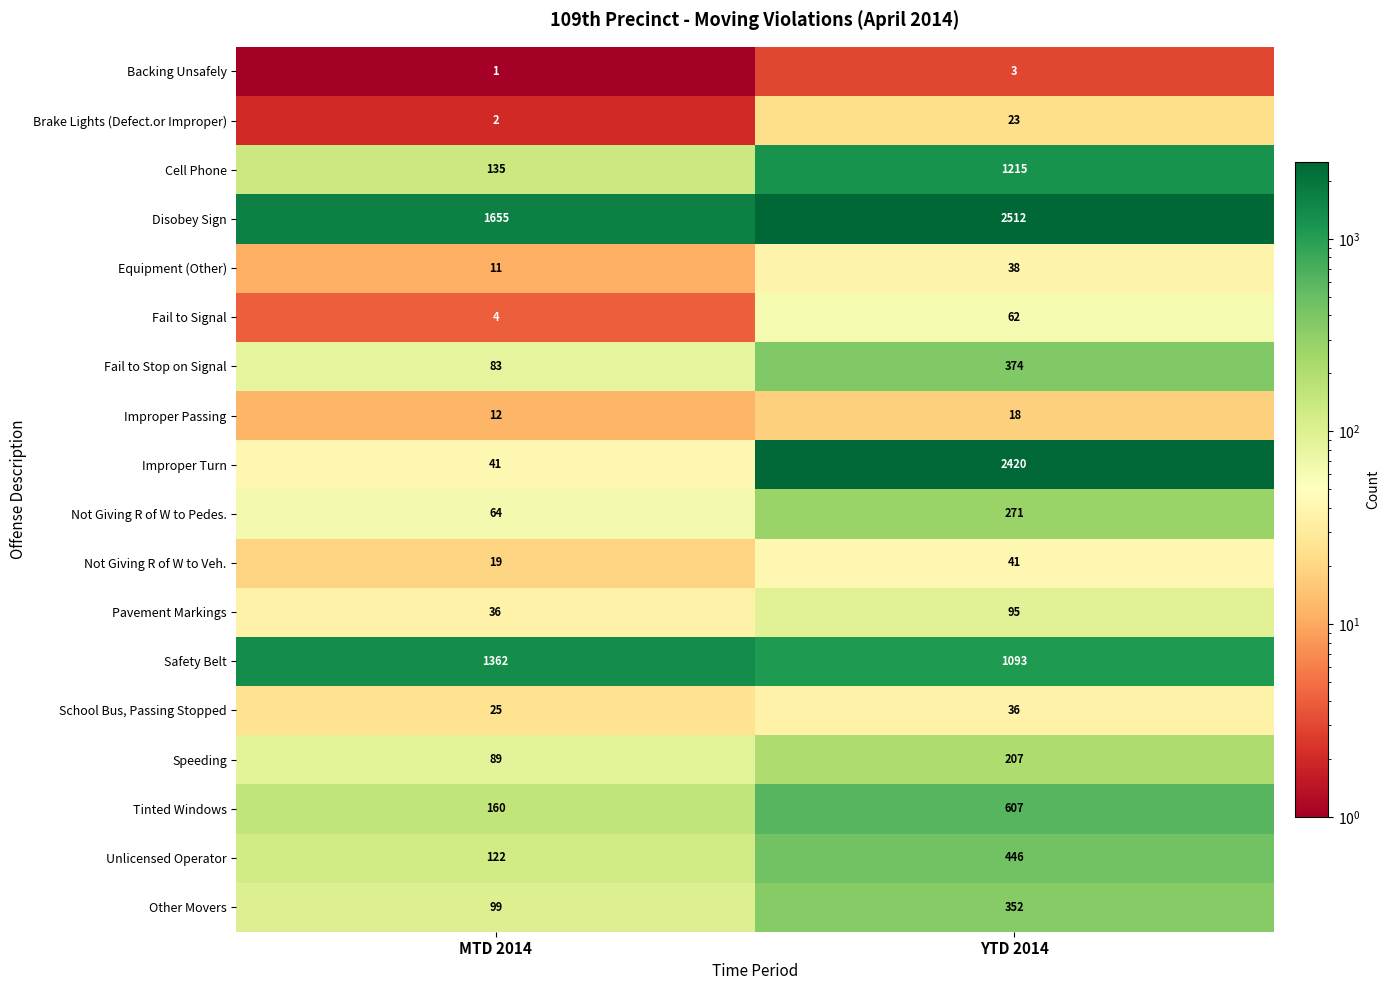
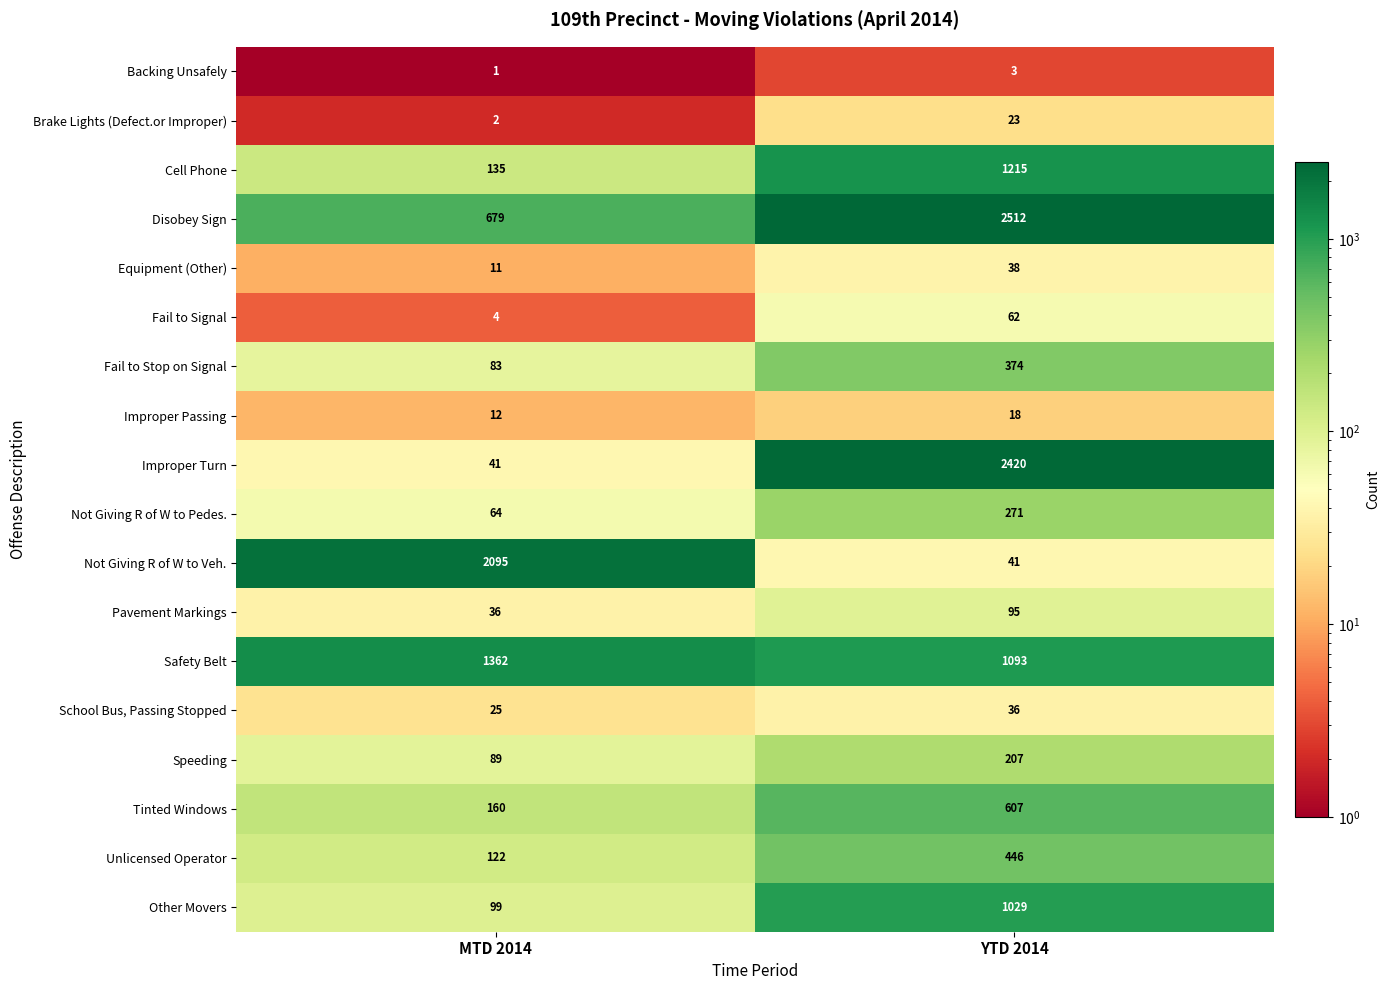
  {
    "Backing Unsafely": {
      "MTD 2014": 1,
      "YTD 2014": 3
    },
    "Brake Lights (Defect.or Improper)": {
      "MTD 2014": 2,
      "YTD 2014": 23
    },
    "Cell Phone": {
      "MTD 2014": 135,
      "YTD 2014": 1215
    },
    "Disobey Sign": {
-     "MTD 2014": 1655,
+     "MTD 2014": 679,
      "YTD 2014": 2512
    },
    "Equipment (Other)": {
      "MTD 2014": 11,
      "YTD 2014": 38
    },
    "Fail to Signal": {
      "MTD 2014": 4,
      "YTD 2014": 62
    },
    "Fail to Stop on Signal": {
      "MTD 2014": 83,
      "YTD 2014": 374
    },
    "Improper Passing": {
      "MTD 2014": 12,
      "YTD 2014": 18
    },
    "Improper Turn": {
      "MTD 2014": 41,
      "YTD 2014": 2420
    },
    "Not Giving R of W to Pedes.": {
      "MTD 2014": 64,
      "YTD 2014": 271
    },
    "Not Giving R of W to Veh.": {
-     "MTD 2014": 19,
+     "MTD 2014": 2095,
      "YTD 2014": 41
    },
    "Pavement Markings": {
      "MTD 2014": 36,
      "YTD 2014": 95
    },
    "Safety Belt": {
      "MTD 2014": 1362,
      "YTD 2014": 1093
    },
    "School Bus, Passing Stopped": {
      "MTD 2014": 25,
      "YTD 2014": 36
    },
    "Speeding": {
      "MTD 2014": 89,
      "YTD 2014": 207
    },
    "Tinted Windows": {
      "MTD 2014": 160,
      "YTD 2014": 607
    },
    "Unlicensed Operator": {
      "MTD 2014": 122,
      "YTD 2014": 446
    },
    "Other Movers": {
      "MTD 2014": 99,
-     "YTD 2014": 352
+     "YTD 2014": 1029
    }
  }
